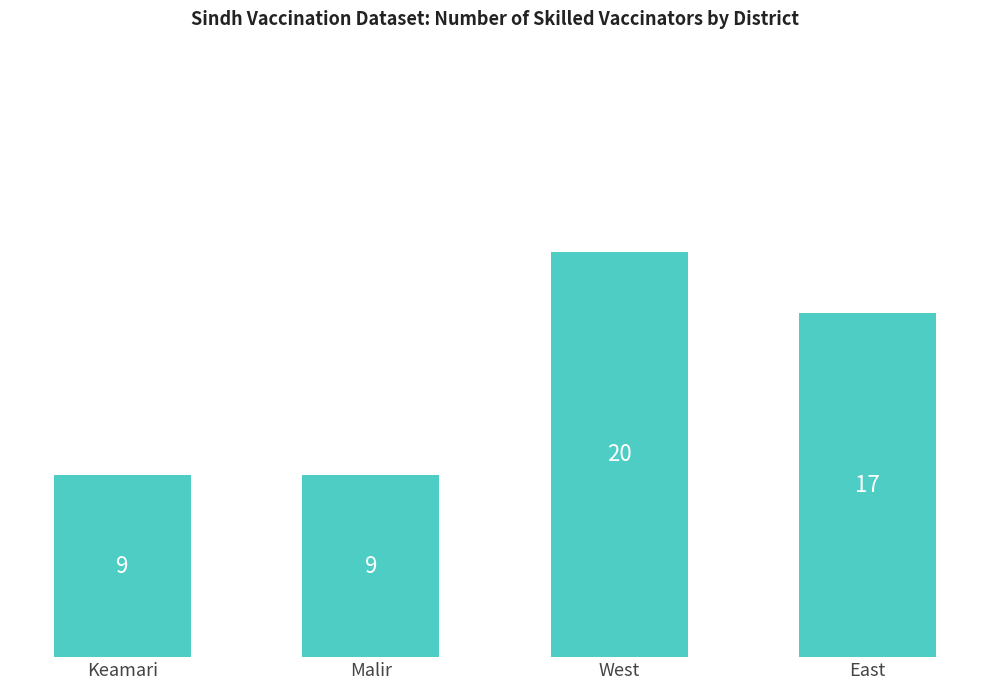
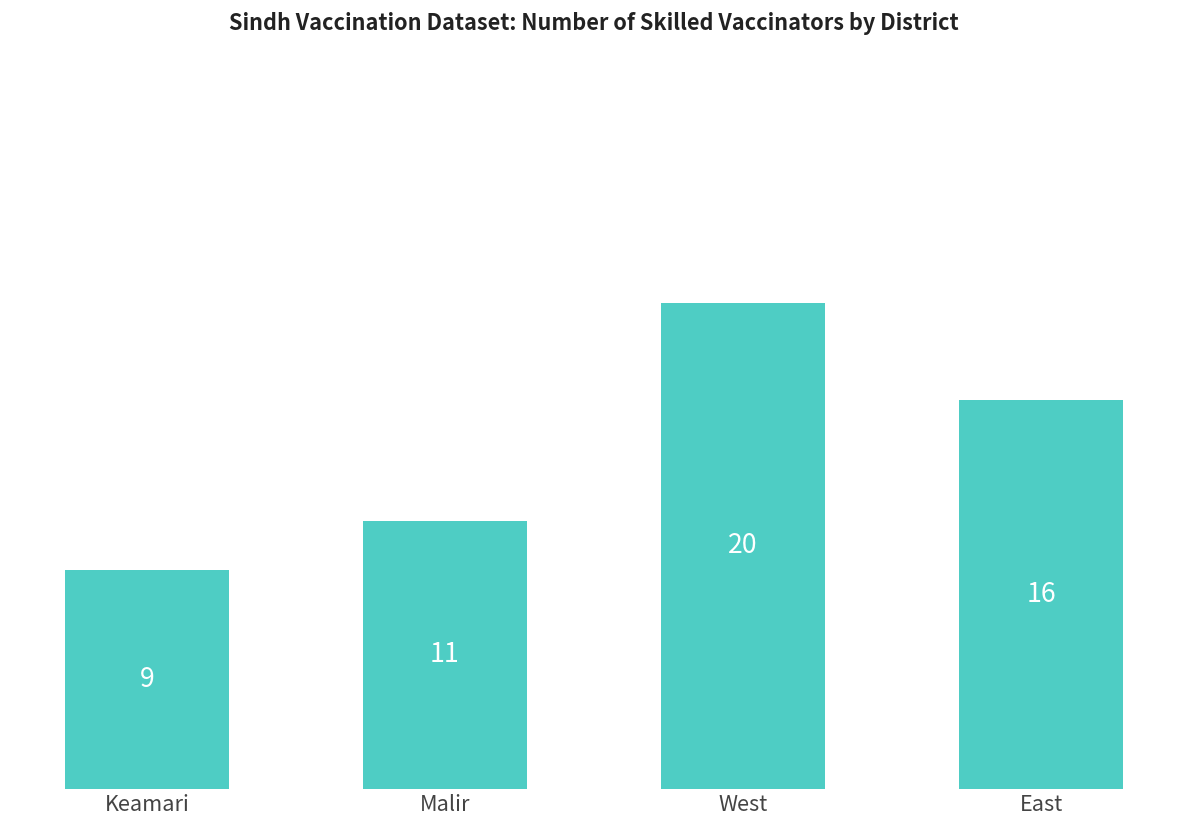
  {
    "Keamari": 9,
-   "Malir": 9,
+   "Malir": 11,
    "West": 20,
-   "East": 17
+   "East": 16
  }
